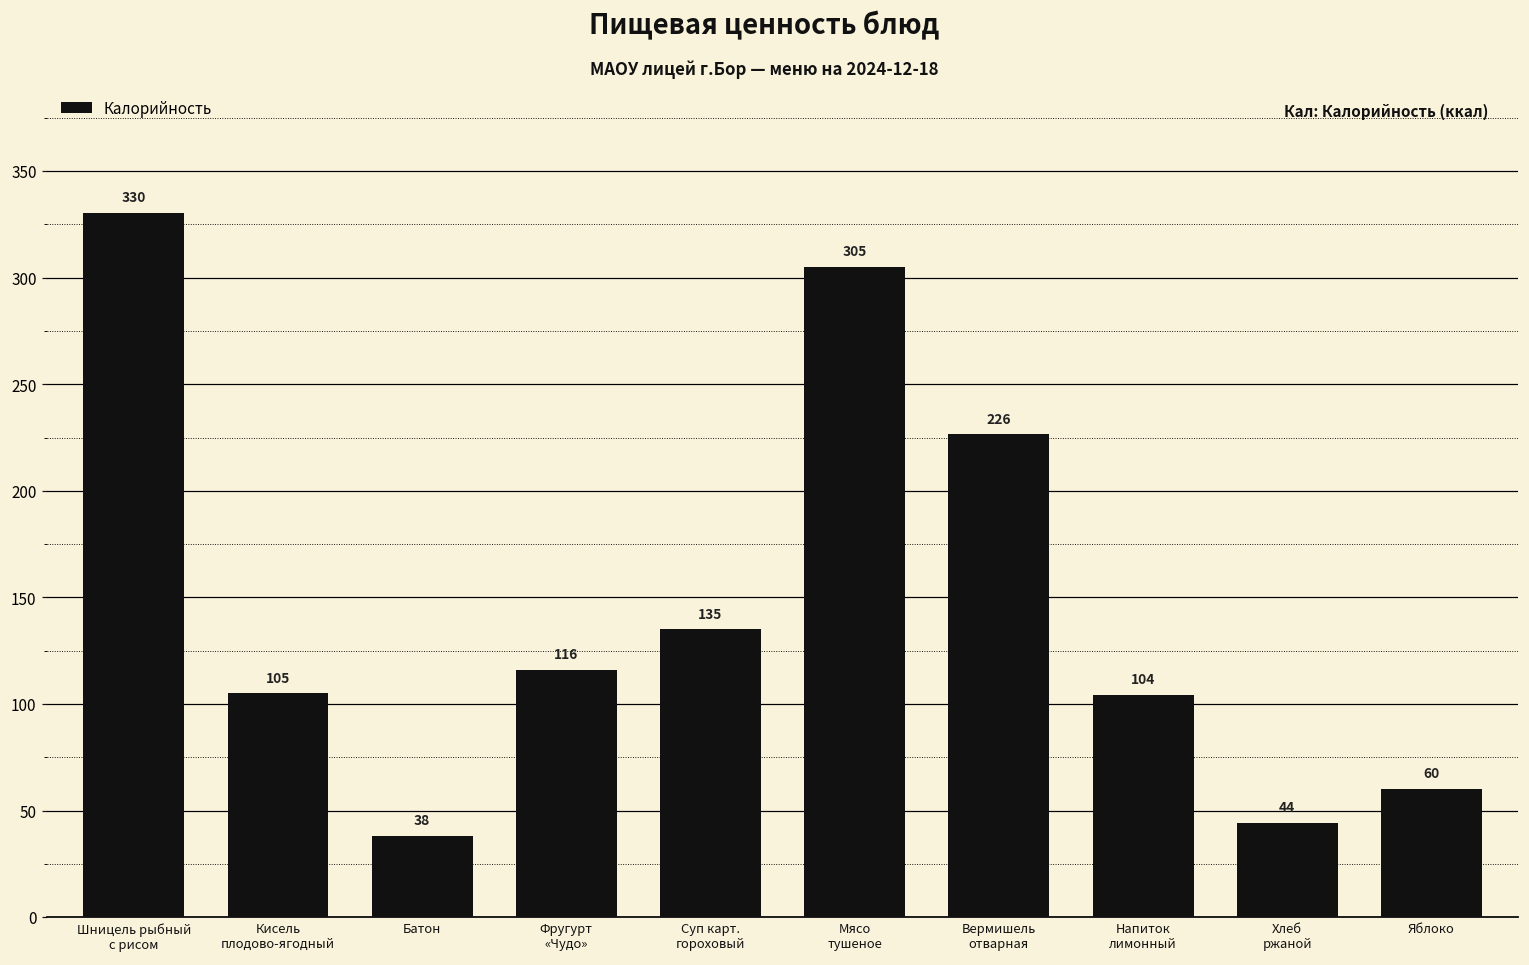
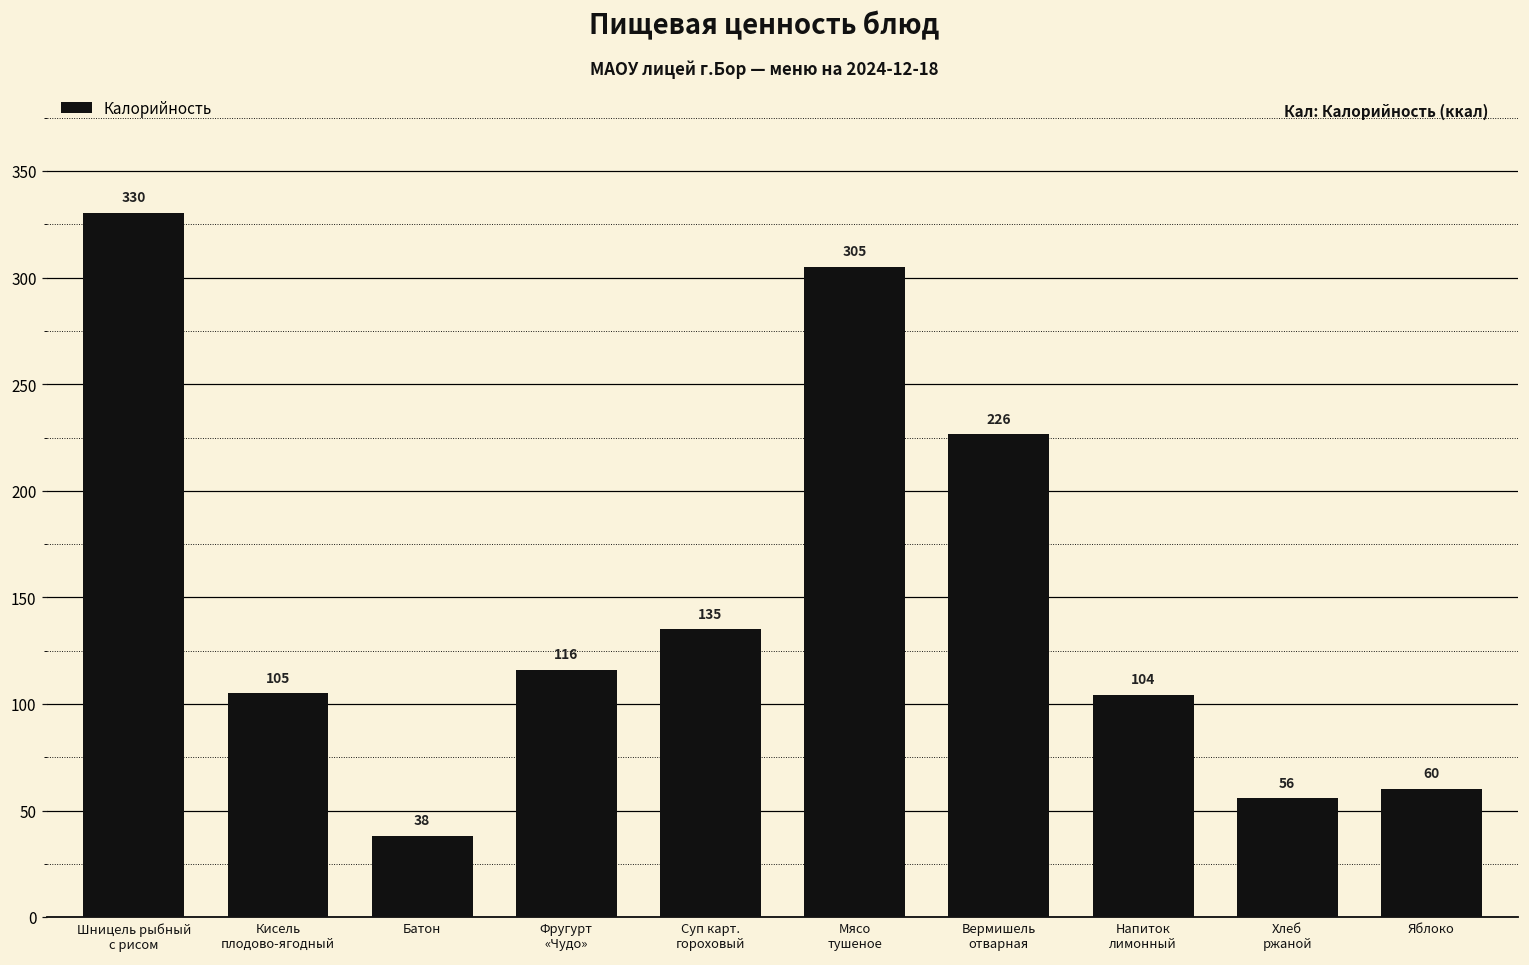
  {
    "Шницель рыбный с рисом": 330,
    "Кисель плодово-ягодный": 105,
    "Батон": 38,
    "Фругурт «Чудо»": 116,
    "Суп карт. гороховый": 135,
    "Мясо тушеное": 305,
    "Вермишель отварная": 226,
    "Напиток лимонный": 104,
-   "Хлеб ржаной": 44,
+   "Хлеб ржаной": 56,
    "Яблоко": 60
  }
